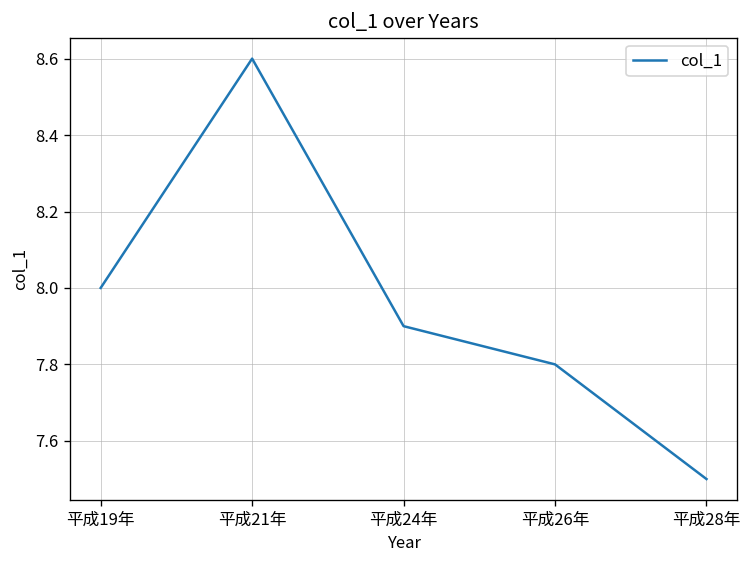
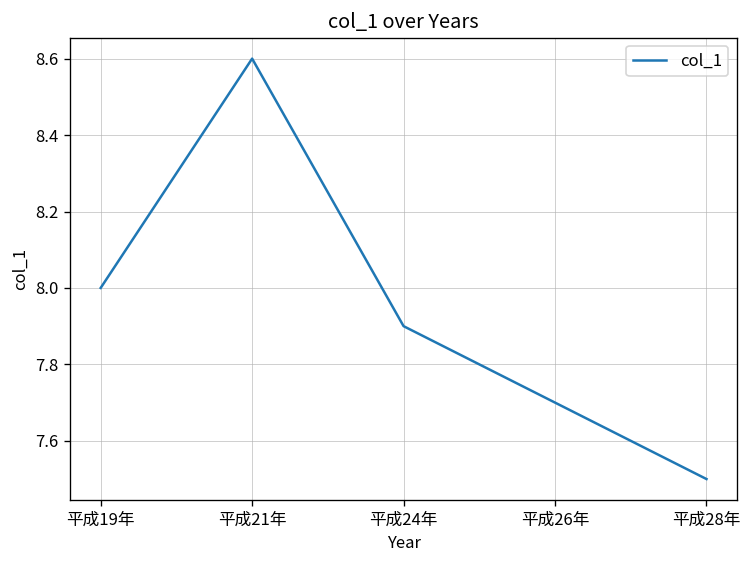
  {
    "平成19年": 8.0,
    "平成21年": 8.6,
    "平成24年": 7.9,
-   "平成26年": 7.8,
+   "平成26年": 7.7,
    "平成28年": 7.5
  }
